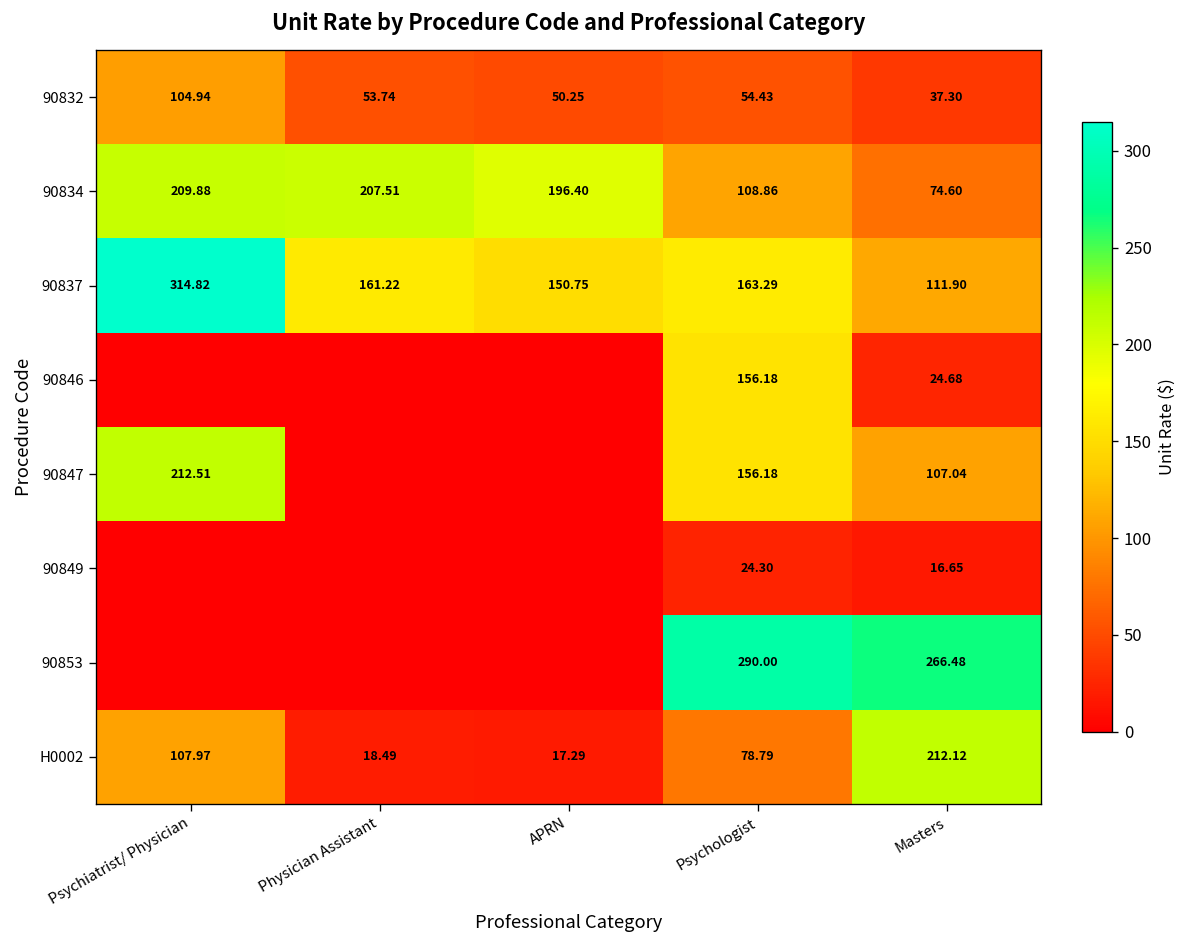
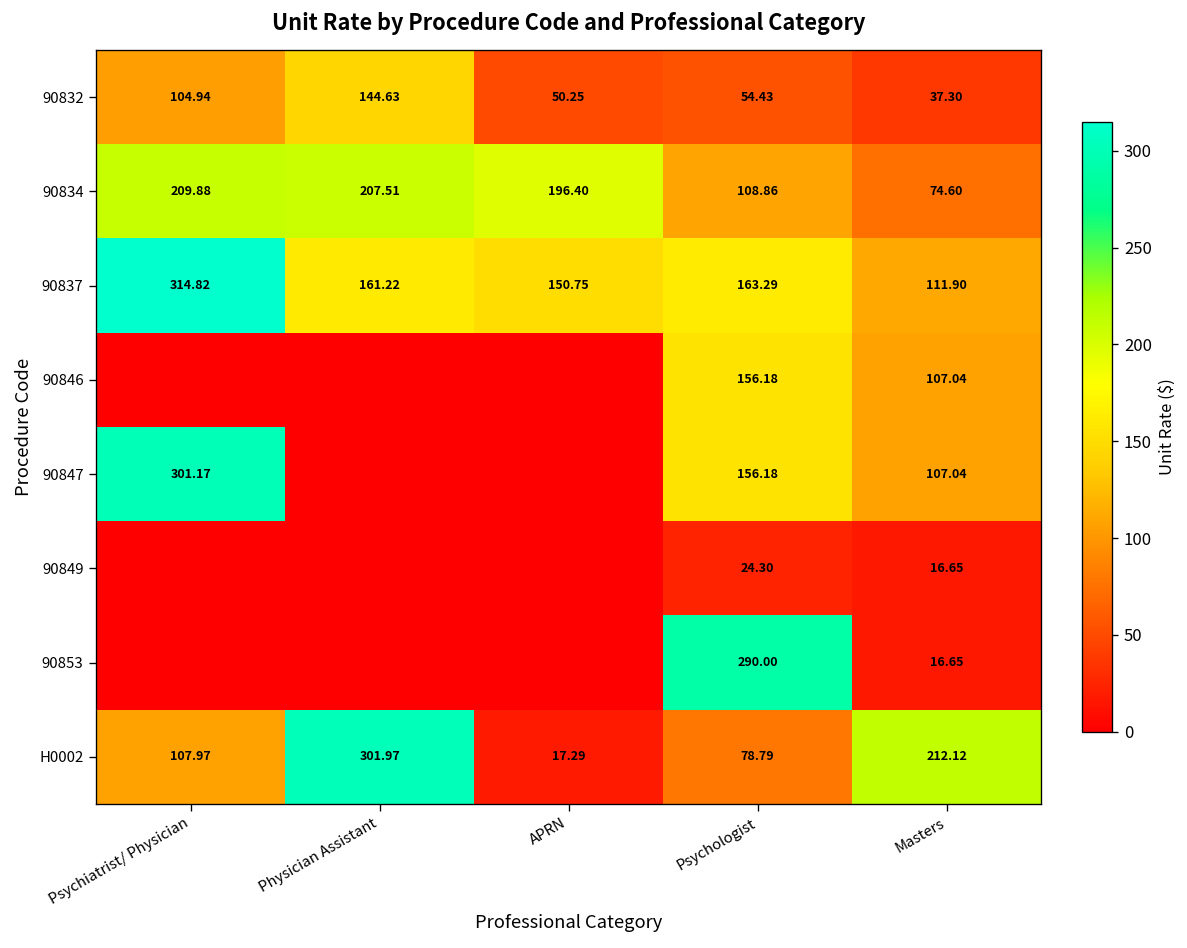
  {
    "90832": {
      "Psychiatrist/ Physician": 104.94,
-     "Physician Assistant": 53.74,
+     "Physician Assistant": 144.63,
      "APRN": 50.25,
      "Psychologist": 54.43,
      "Masters": 37.30
    },
    "90834": {
      "Psychiatrist/ Physician": 209.88,
      "Physician Assistant": 207.51,
      "APRN": 196.40,
      "Psychologist": 108.86,
      "Masters": 74.60
    },
    "90837": {
      "Psychiatrist/ Physician": 314.82,
      "Physician Assistant": 161.22,
      "APRN": 150.75,
      "Psychologist": 163.29,
      "Masters": 111.90
    },
    "90846": {
      "Psychologist": 156.18,
-     "Masters": 24.68
+     "Masters": 107.04
    },
    "90847": {
-     "Psychiatrist/ Physician": 212.51,
+     "Psychiatrist/ Physician": 301.17,
      "Psychologist": 156.18,
      "Masters": 107.04
    },
    "90849": {
      "Psychologist": 24.30,
      "Masters": 16.65
    },
    "90853": {
      "Psychologist": 290.00,
-     "Masters": 266.48
+     "Masters": 16.65
    },
    "H0002": {
      "Psychiatrist/ Physician": 107.97,
-     "Physician Assistant": 18.49,
+     "Physician Assistant": 301.97,
      "APRN": 17.29,
      "Psychologist": 78.79,
      "Masters": 212.12
    }
  }
